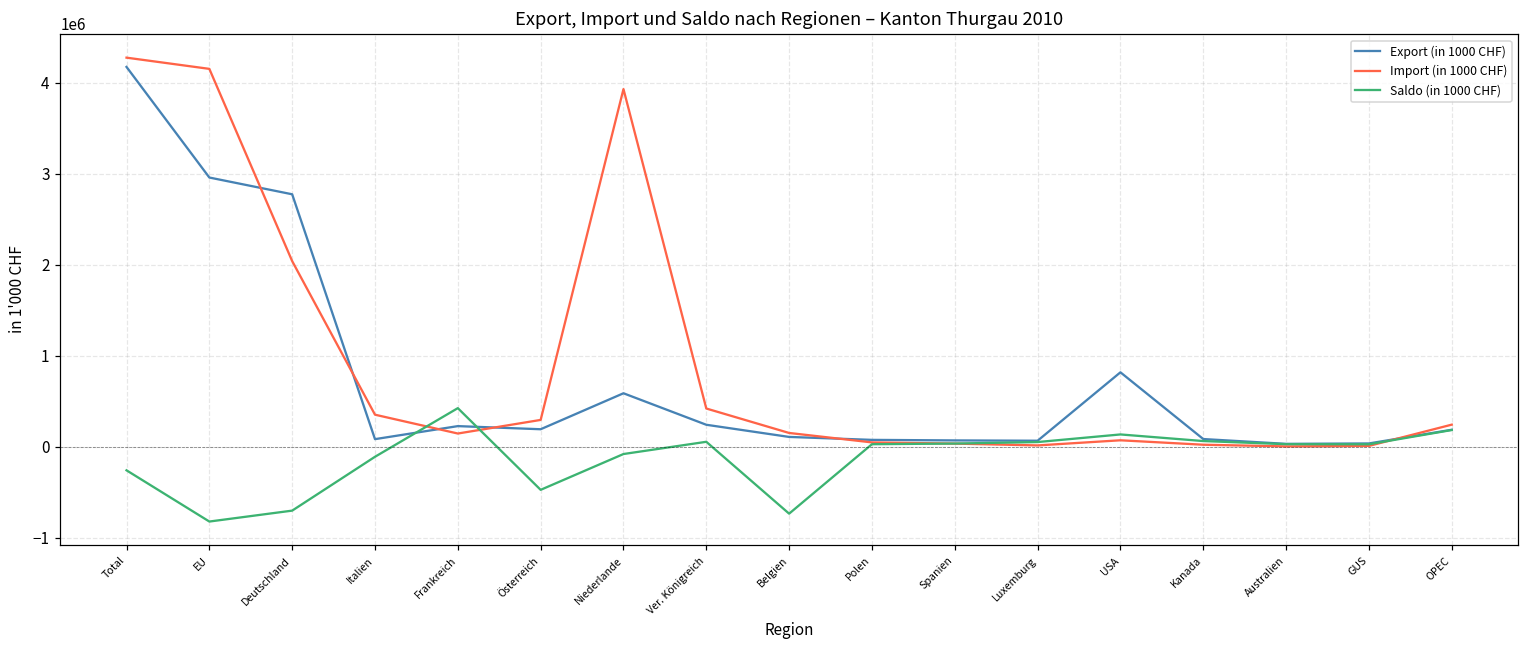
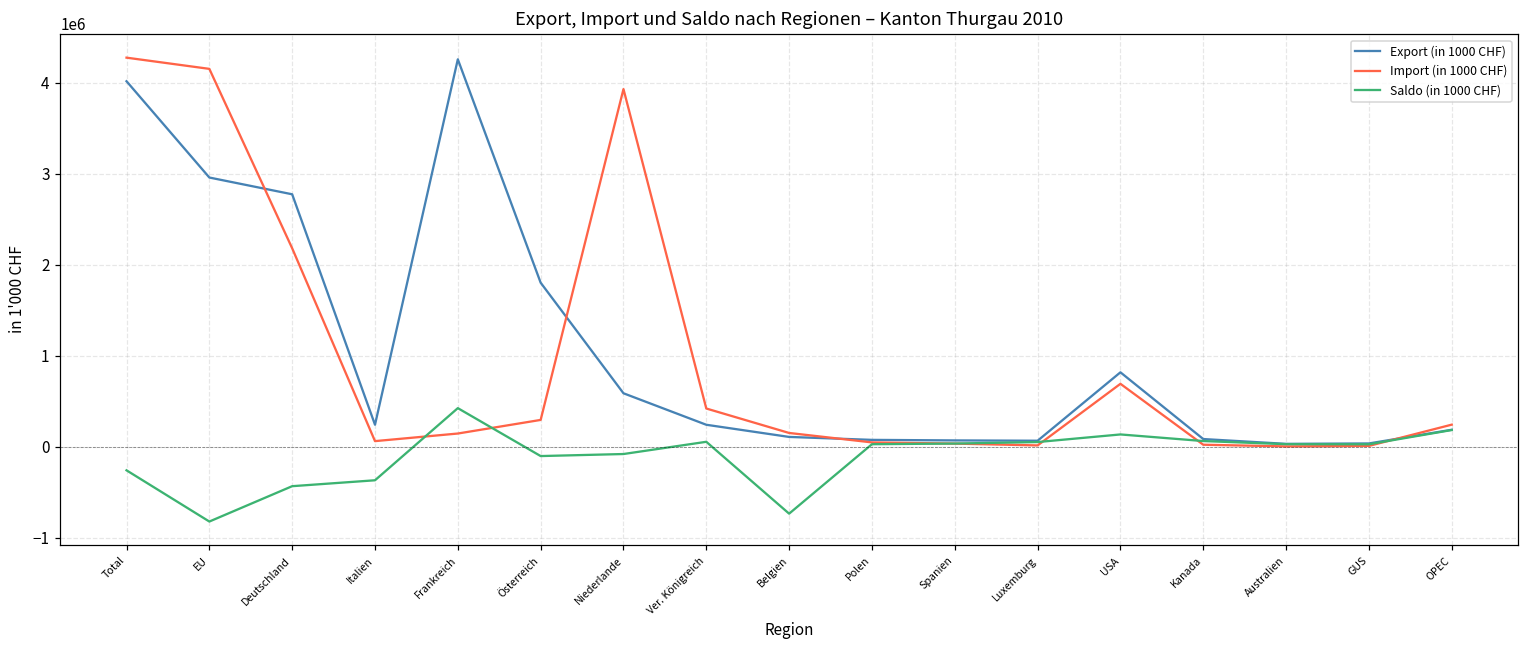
  {
    "Export (in 1000 CHF)": {
-     "Total": 4200000,
+     "Total": 4000000,
      "EU": 3000000,
      "Deutschland": 2800000,
-     "Italien": 100000,
-     "Frankreich": 200000,
-     "Österreich": 200000,
+     "Italien": 200000,
+     "Frankreich": 4300000,
+     "Österreich": 1800000,
      "Niederlande": 600000,
      "Ver. Königreich": 200000,
      "Belgien": 100000,
      "Spanien": 100000,
      "USA": 800000
    },
    "Import (in 1000 CHF)": {
      "Total": 4300000,
      "EU": 4200000,
-     "Deutschland": 2000000,
-     "Italien": 400000,
+     "Deutschland": 2200000,
+     "Italien": 100000,
      "Frankreich": 100000,
      "Österreich": 300000,
      "Niederlande": 3900000,
      "Ver. Königreich": 400000,
      "Belgien": 200000,
      "Luxemburg": 0,
-     "USA": 100000,
+     "USA": 700000,
      "Kanada": 0,
      "OPEC": 200000
    },
    "Saldo (in 1000 CHF)": {
      "Total": -300000,
      "EU": -800000,
-     "Deutschland": -700000,
-     "Italien": -100000,
+     "Deutschland": -400000,
+     "Italien": -400000,
      "Frankreich": 400000,
-     "Österreich": -500000,
+     "Österreich": -100000,
      "Niederlande": -100000,
      "Ver. Königreich": 100000,
      "Belgien": -700000,
      "USA": 100000
    }
  }
